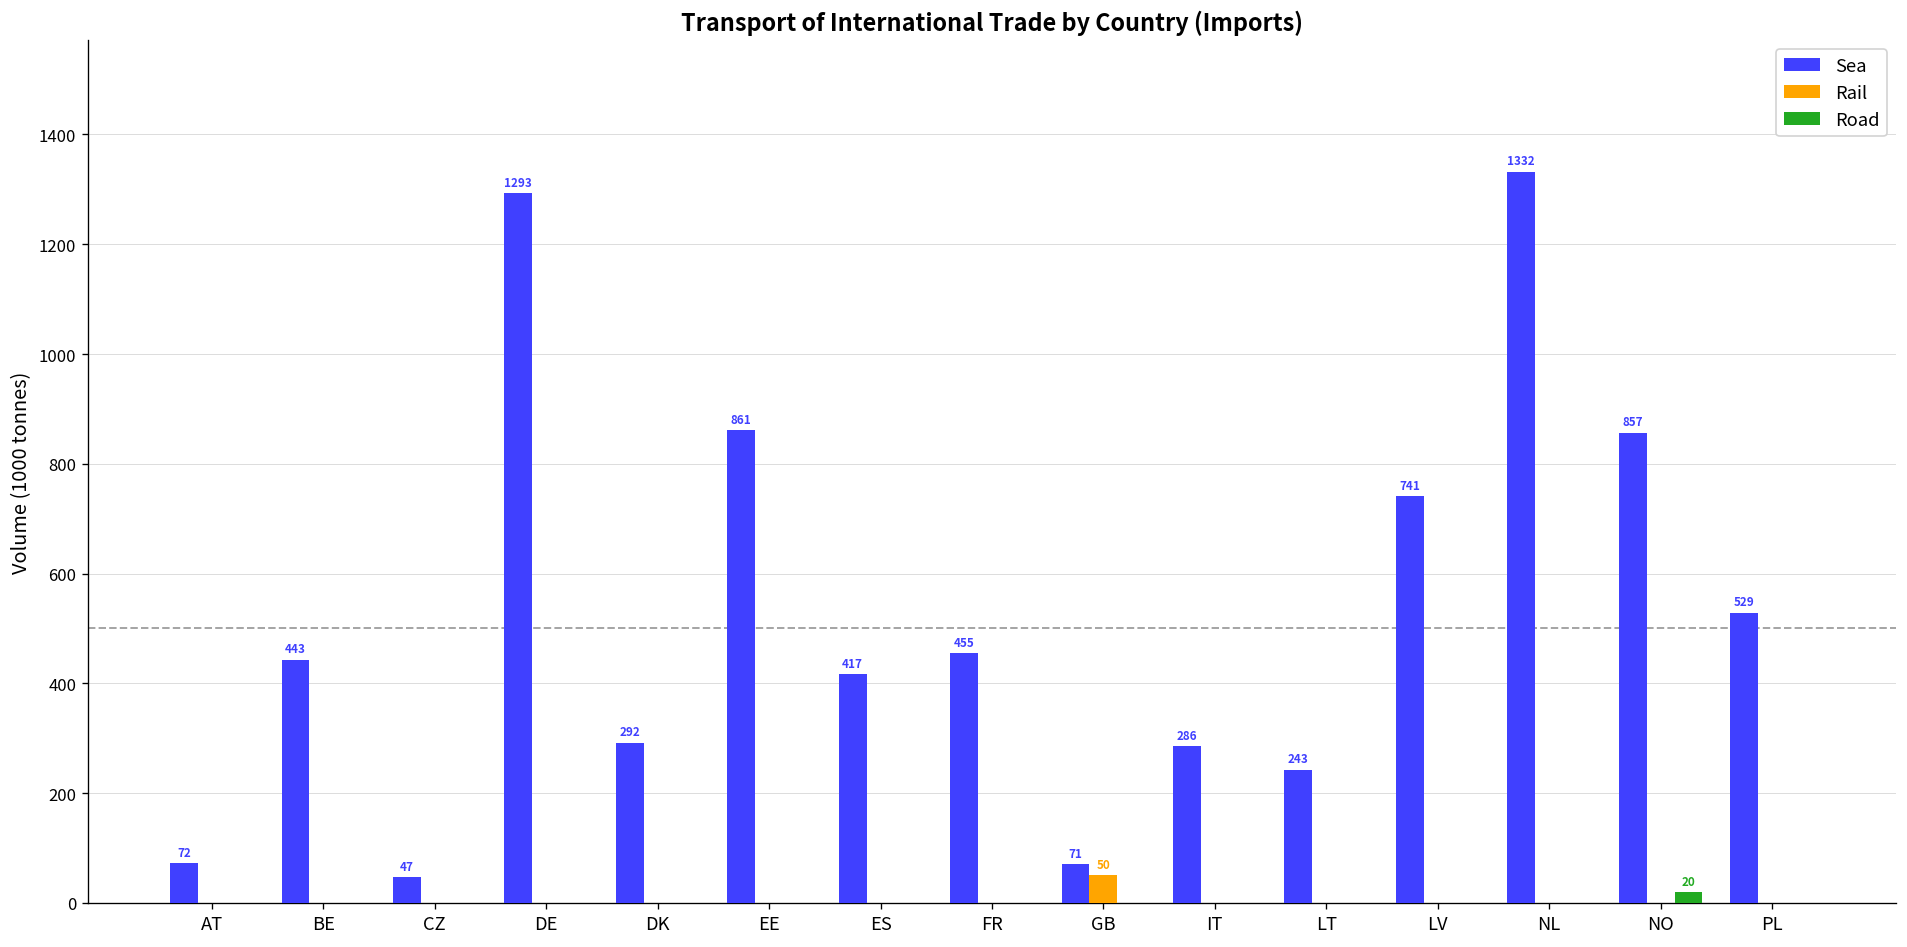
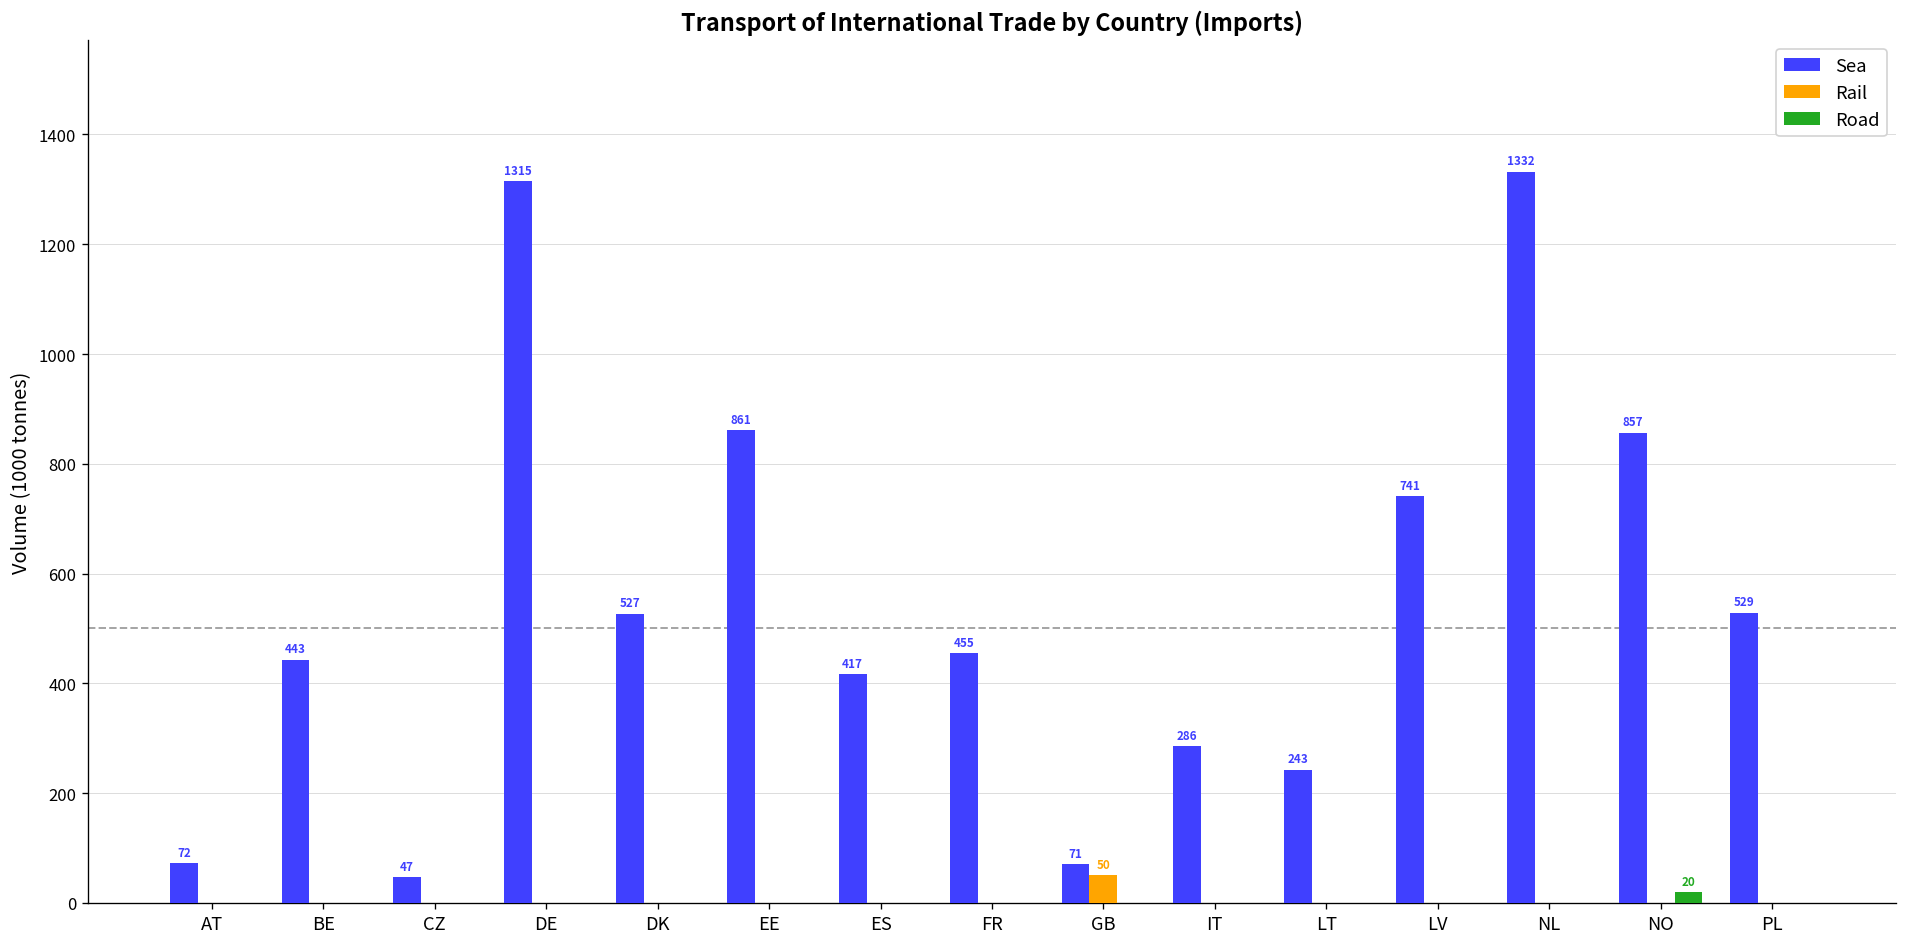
  {
    "Sea": {
      "AT": 72,
      "BE": 443,
      "CZ": 47,
-     "DE": 1293,
-     "DK": 292,
+     "DE": 1315,
+     "DK": 527,
      "EE": 861,
      "ES": 417,
      "FR": 455,
      "GB": 71,
      "IT": 286,
      "LT": 243,
      "LV": 741,
      "NL": 1332,
      "NO": 857,
      "PL": 529
    },
    "Rail": {
      "GB": 50
    },
    "Road": {
      "NO": 20
    }
  }
